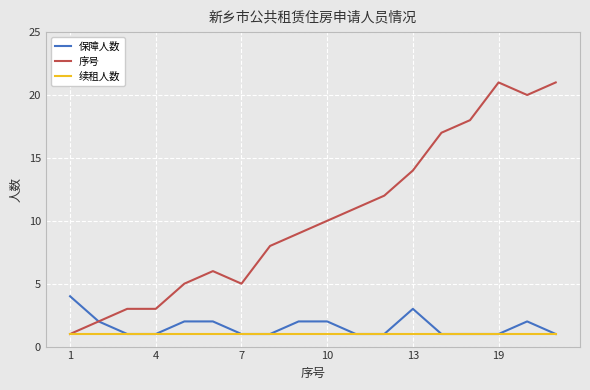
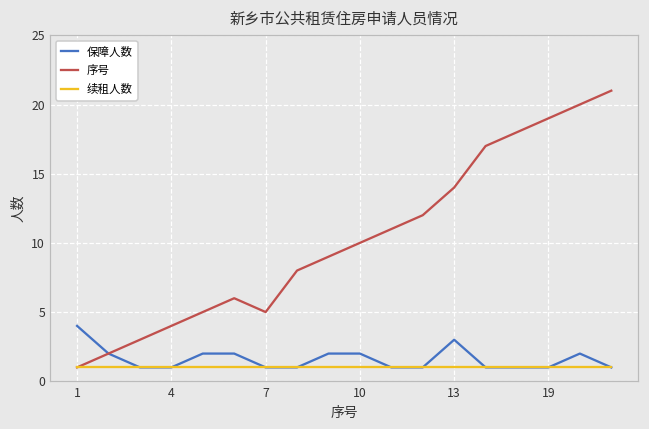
  {
    "保障人数": {
      "1": 4,
      "10": 2,
      "13": 3
    },
    "序号": {
-     "4": 3,
+     "4": 4,
      "7": 5,
      "10": 10,
      "13": 14,
-     "19": 21
+     "19": 19
    },
    "续租人数": {
      "10": 1,
      "13": 1
    }
  }
